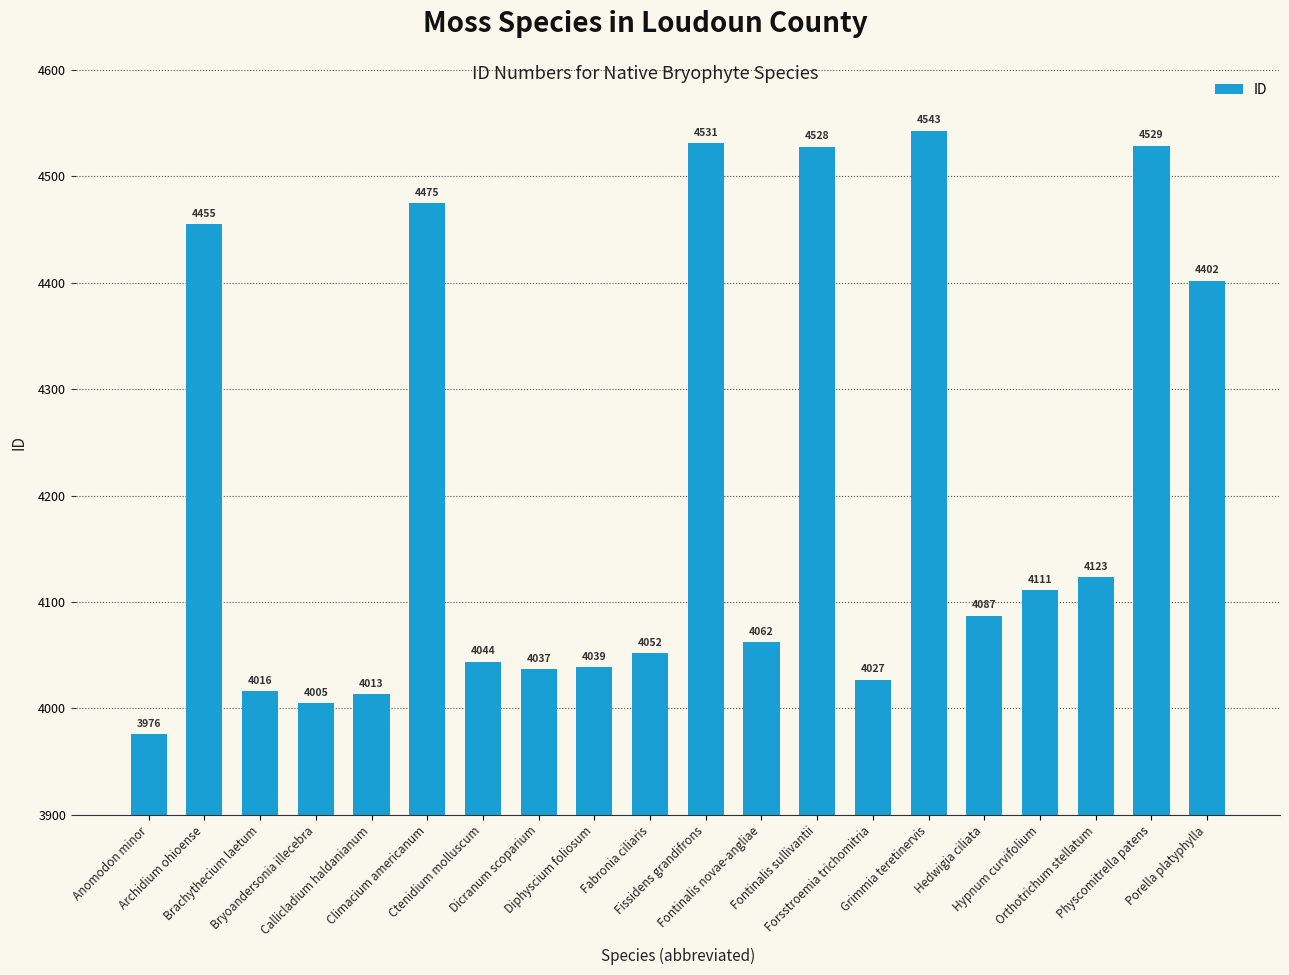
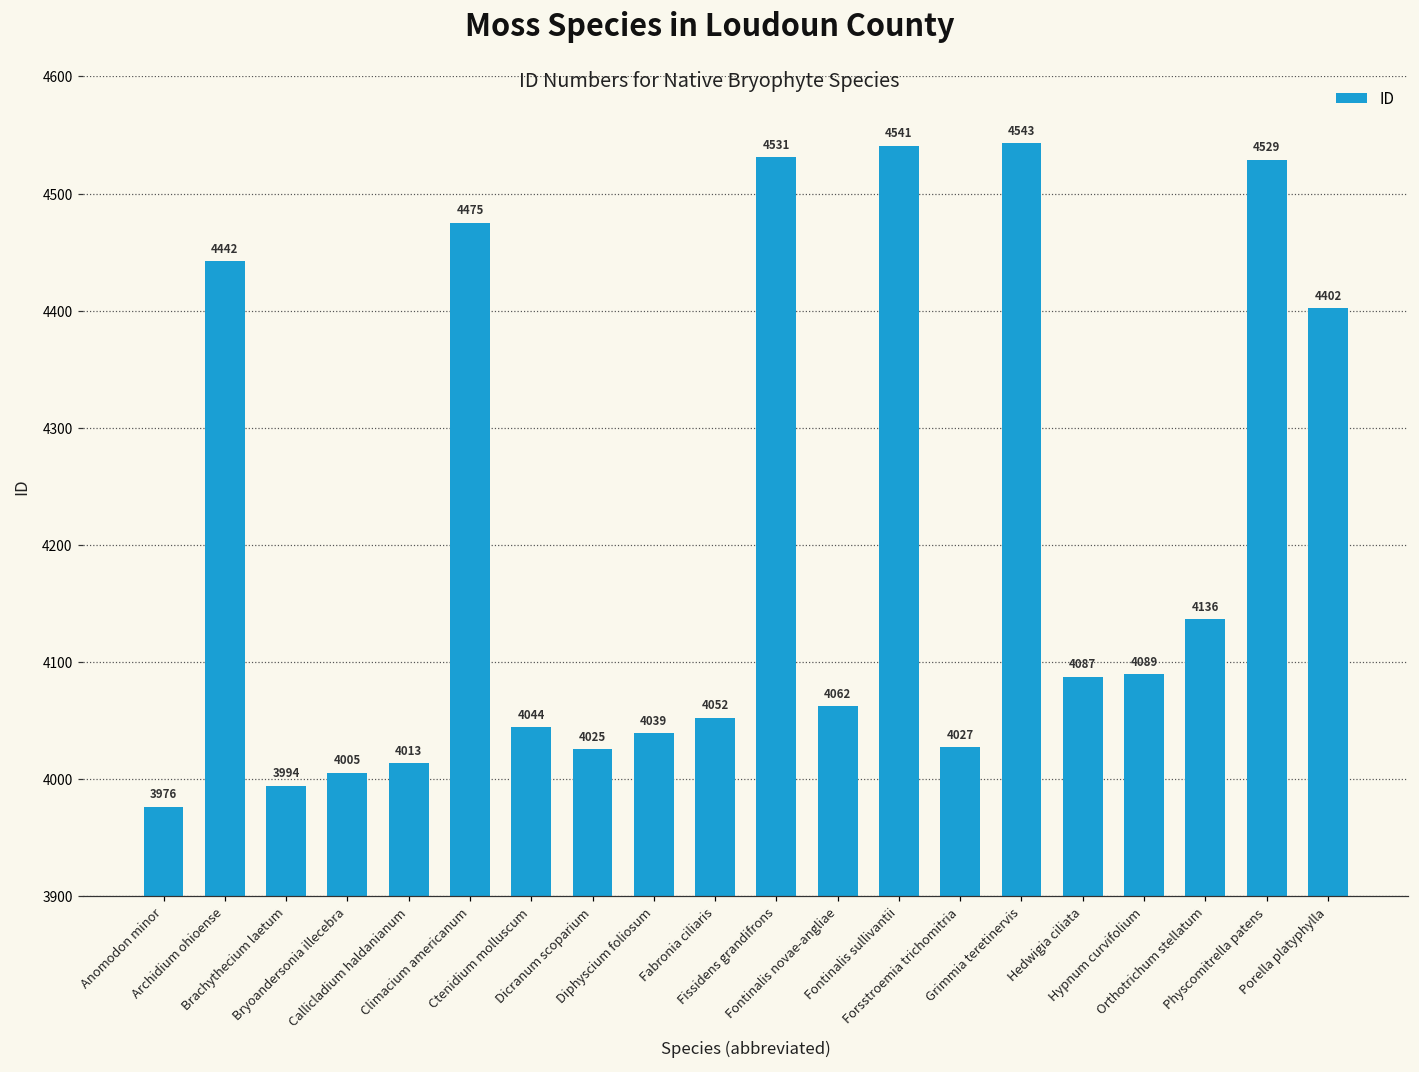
  {
    "Anomodon minor": 3976,
-   "Archidium ohioense": 4455,
-   "Brachythecium laetum": 4016,
+   "Archidium ohioense": 4442,
+   "Brachythecium laetum": 3994,
    "Bryoandersonia illecebra": 4005,
    "Callicladium haldanianum": 4013,
    "Climacium americanum": 4475,
    "Ctenidium molluscum": 4044,
-   "Dicranum scoparium": 4037,
+   "Dicranum scoparium": 4025,
    "Diphyscium foliosum": 4039,
    "Fabronia ciliaris": 4052,
    "Fissidens grandifrons": 4531,
    "Fontinalis novae-angliae": 4062,
-   "Fontinalis sullivantii": 4528,
+   "Fontinalis sullivantii": 4541,
    "Forsstroemia trichomitria": 4027,
    "Grimmia teretinervis": 4543,
    "Hedwigia ciliata": 4087,
-   "Hypnum curvifolium": 4111,
-   "Orthotrichum stellatum": 4123,
+   "Hypnum curvifolium": 4089,
+   "Orthotrichum stellatum": 4136,
    "Physcomitrella patens": 4529,
    "Porella platyphylla": 4402
  }
